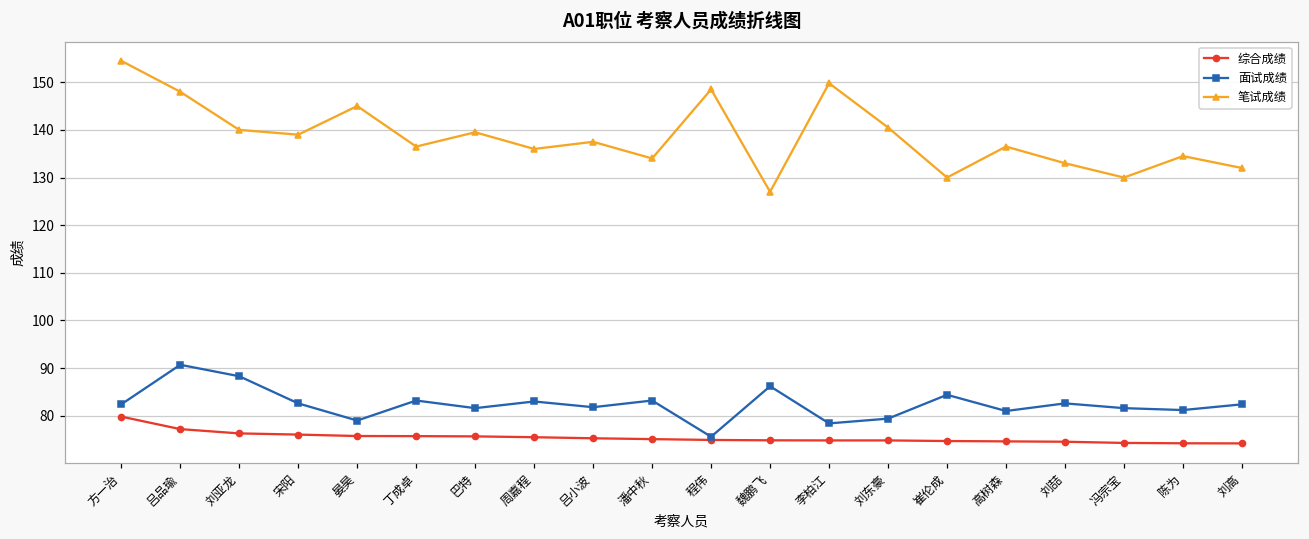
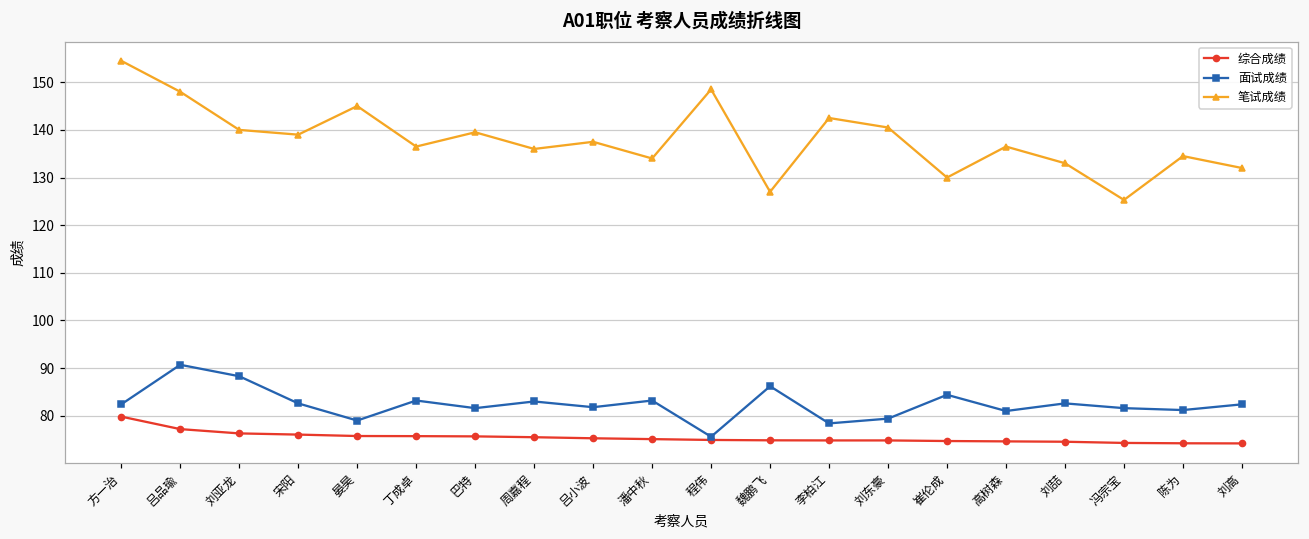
  {
    "综合成绩": {
      "方一治": 80,
      "吕品瑜": 77,
      "刘亚龙": 76,
      "宋阳": 76,
      "晏昊": 76,
      "丁成卓": 76,
      "巴特": 76,
      "周嘉程": 76,
      "吕小波": 75,
      "潘中秋": 75,
      "程伟": 75,
      "魏鹏飞": 75,
      "李柏江": 75,
      "刘东豪": 75,
      "崔伦成": 75,
      "高树森": 75,
      "刘喆": 75,
      "冯宗宝": 74,
      "陈为": 74,
      "刘高": 74
    },
    "面试成绩": {
      "方一治": 82,
      "吕品瑜": 91,
      "刘亚龙": 88,
      "宋阳": 83,
      "晏昊": 79,
      "丁成卓": 83,
      "巴特": 82,
      "周嘉程": 83,
      "吕小波": 82,
      "潘中秋": 83,
      "程伟": 76,
      "魏鹏飞": 86,
      "李柏江": 78,
      "刘东豪": 79,
      "崔伦成": 84,
      "高树森": 81,
      "刘喆": 83,
      "冯宗宝": 82,
      "陈为": 81,
      "刘高": 82
    },
    "笔试成绩": {
      "方一治": 155,
      "吕品瑜": 148,
      "刘亚龙": 140,
      "宋阳": 139,
      "晏昊": 145,
      "丁成卓": 137,
      "巴特": 140,
      "周嘉程": 136,
      "吕小波": 138,
      "潘中秋": 134,
      "程伟": 149,
      "魏鹏飞": 127,
-     "李柏江": 150,
+     "李柏江": 143,
      "刘东豪": 141,
      "崔伦成": 130,
      "高树森": 137,
      "刘喆": 133,
-     "冯宗宝": 130,
+     "冯宗宝": 125,
      "陈为": 135,
      "刘高": 132
    }
  }
